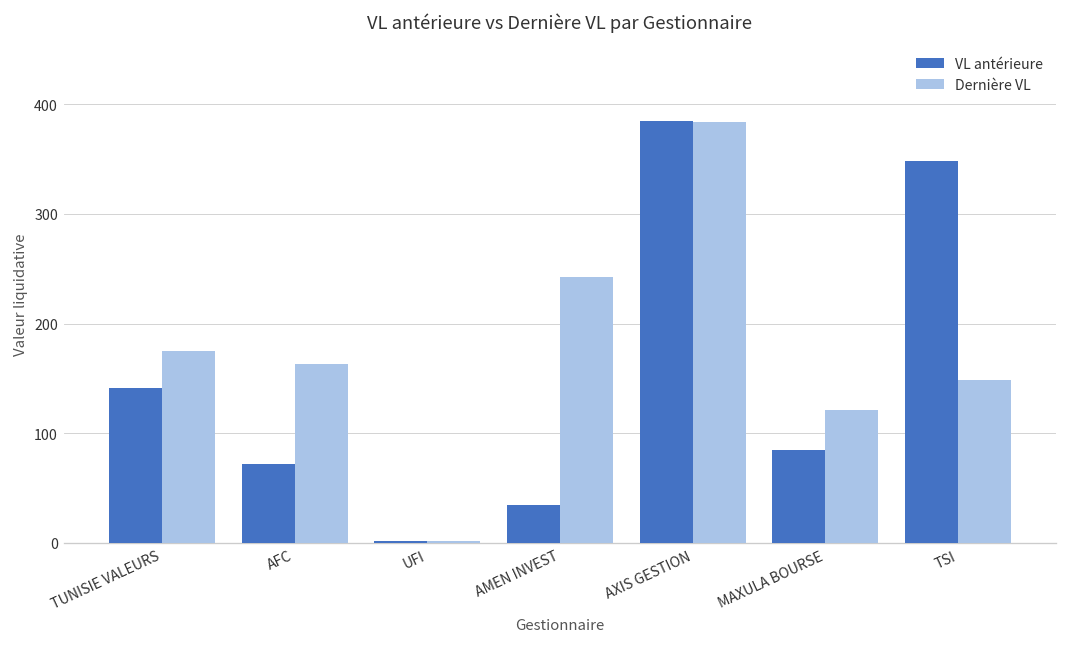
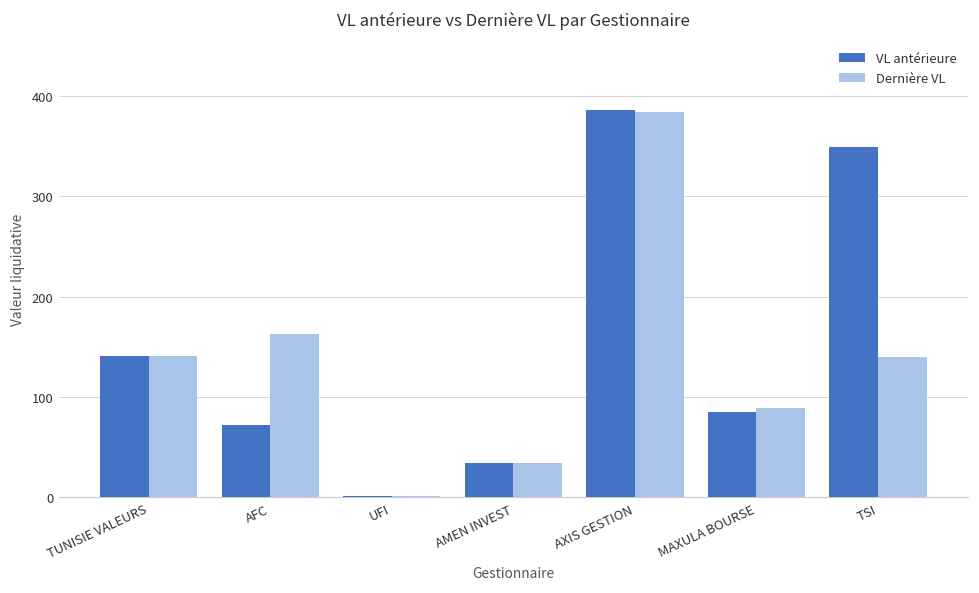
  {
    "VL antérieure": {
      "TUNISIE VALEURS": 140,
      "AFC": 70,
      "AMEN INVEST": 30,
      "AXIS GESTION": 390,
      "MAXULA BOURSE": 80,
      "TSI": 350
    },
    "Dernière VL": {
-     "TUNISIE VALEURS": 180,
+     "TUNISIE VALEURS": 140,
      "AFC": 160,
-     "AMEN INVEST": 240,
+     "AMEN INVEST": 30,
      "AXIS GESTION": 380,
-     "MAXULA BOURSE": 120,
-     "TSI": 150
+     "MAXULA BOURSE": 90,
+     "TSI": 140
    }
  }
